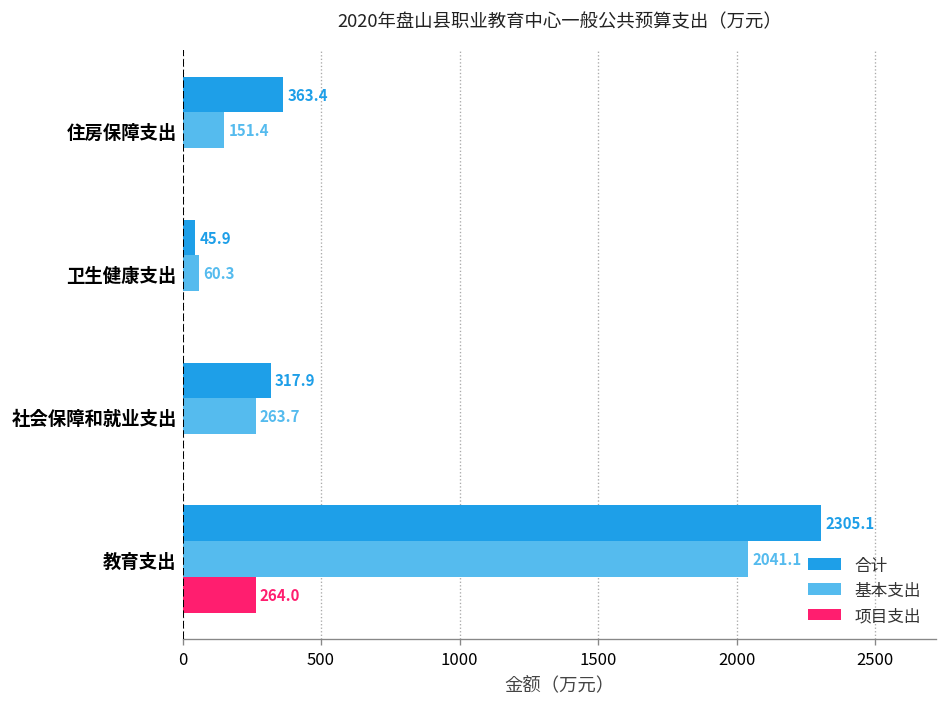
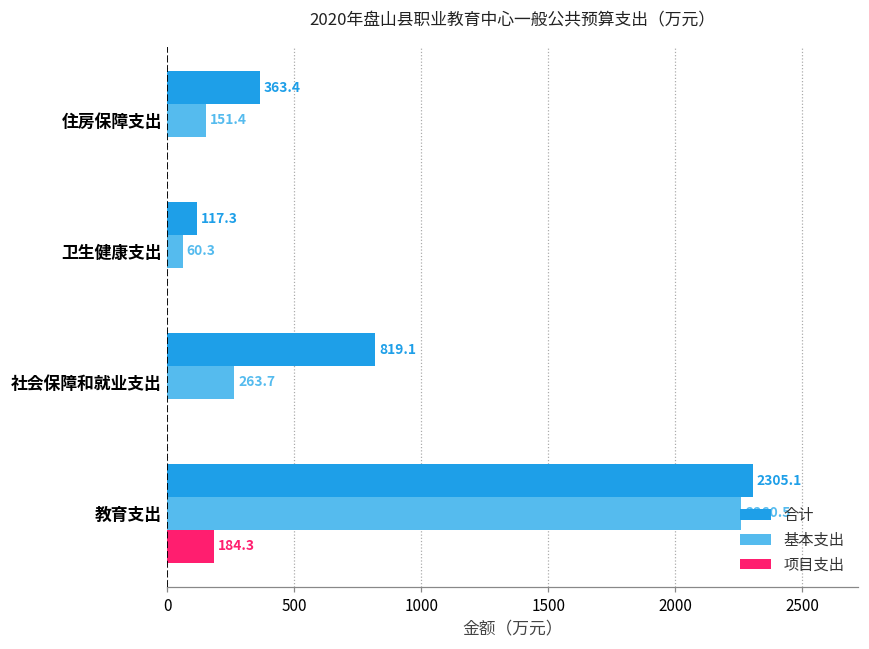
  {
    "合计": {
      "住房保障支出": 363.4,
-     "卫生健康支出": 45.9,
-     "社会保障和就业支出": 317.9,
+     "卫生健康支出": 117.3,
+     "社会保障和就业支出": 819.1,
      "教育支出": 2305.1
    },
    "基本支出": {
      "住房保障支出": 151.4,
      "卫生健康支出": 60.3,
      "社会保障和就业支出": 263.7,
-     "教育支出": 2041.1
+     "教育支出": 2260.5
    },
    "项目支出": {
-     "教育支出": 264.0
+     "教育支出": 184.3
    }
  }
